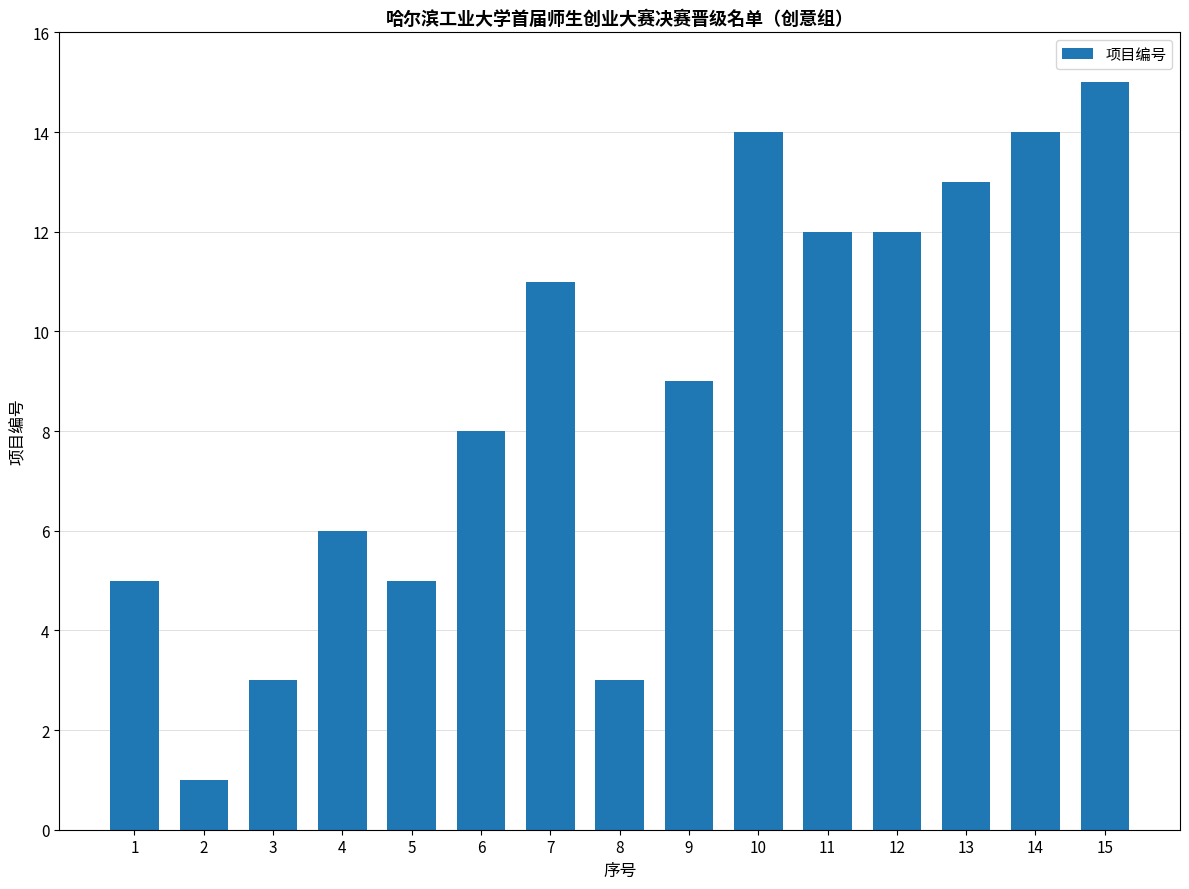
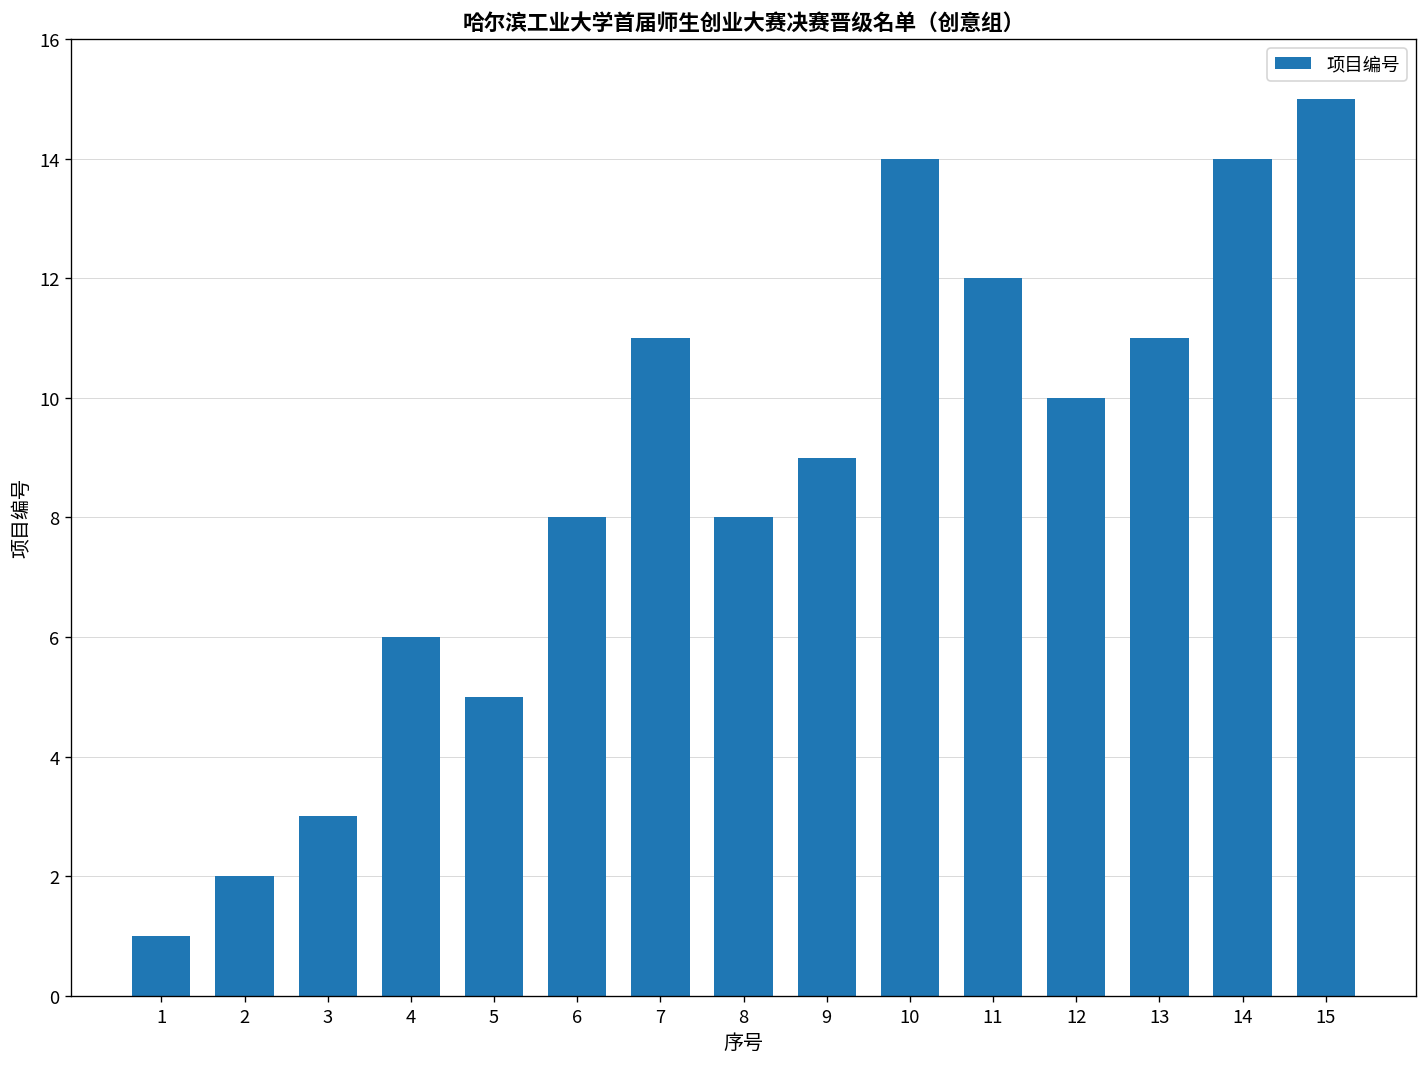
  {
-   "1": 5,
-   "2": 1,
+   "1": 1,
+   "2": 2,
    "3": 3,
    "4": 6,
    "5": 5,
    "6": 8,
    "7": 11,
-   "8": 3,
+   "8": 8,
    "9": 9,
    "10": 14,
    "11": 12,
-   "12": 12,
-   "13": 13,
+   "12": 10,
+   "13": 11,
    "14": 14,
    "15": 15
  }
